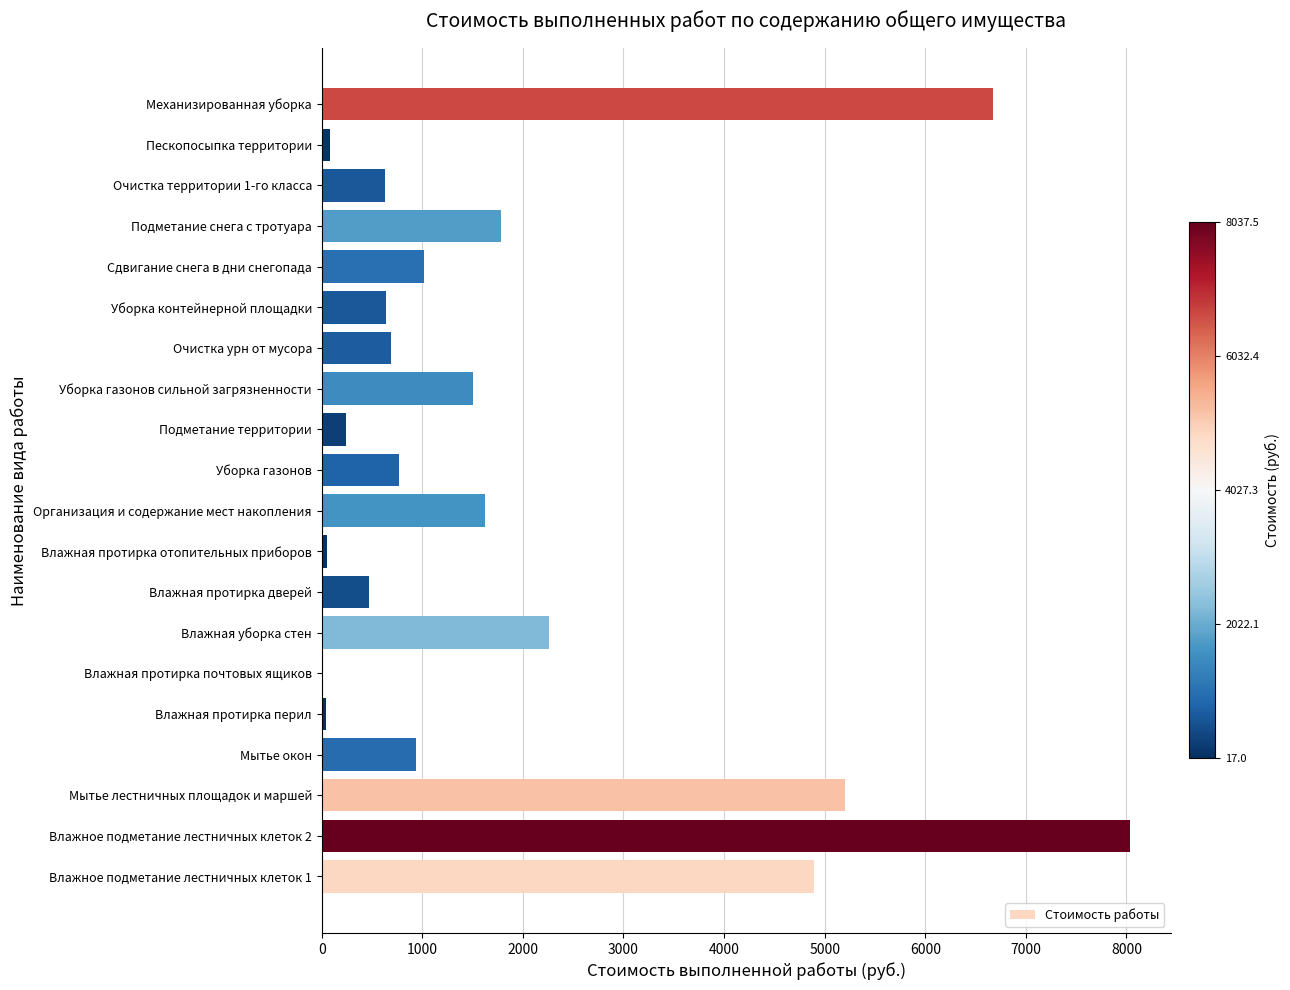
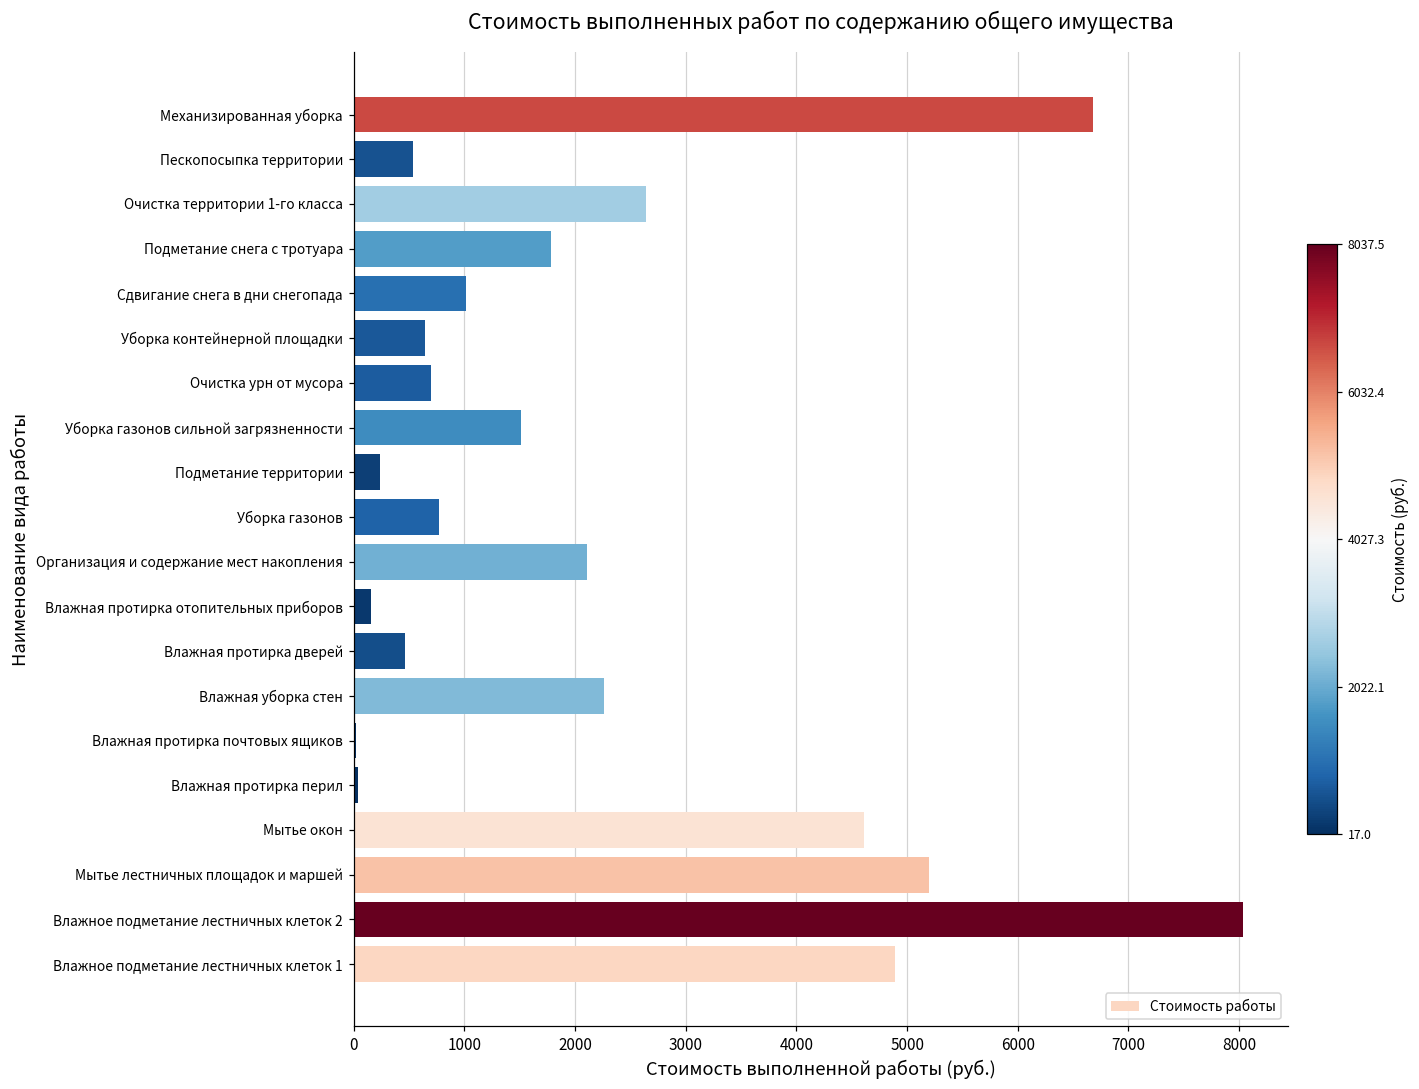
  {
    "Механизированная уборка": 6680,
-   "Пескопосыпка территории": 80,
-   "Очистка территории 1-го класса": 630,
+   "Пескопосыпка территории": 530,
+   "Очистка территории 1-го класса": 2640,
    "Подметание снега с тротуара": 1780,
    "Сдвигание снега в дни снегопада": 1020,
    "Уборка контейнерной площадки": 640,
    "Очистка урн от мусора": 690,
    "Уборка газонов сильной загрязненности": 1510,
    "Подметание территории": 240,
    "Уборка газонов": 770,
-   "Организация и содержание мест накопления": 1630,
-   "Влажная протирка отопительных приборов": 50,
+   "Организация и содержание мест накопления": 2110,
+   "Влажная протирка отопительных приборов": 150,
    "Влажная протирка дверей": 470,
    "Влажная уборка стен": 2260,
    "Влажная протирка перил": 40,
-   "Мытье окон": 940,
+   "Мытье окон": 4610,
    "Мытье лестничных площадок и маршей": 5200,
    "Влажное подметание лестничных клеток 2": 8040,
    "Влажное подметание лестничных клеток 1": 4890
  }
